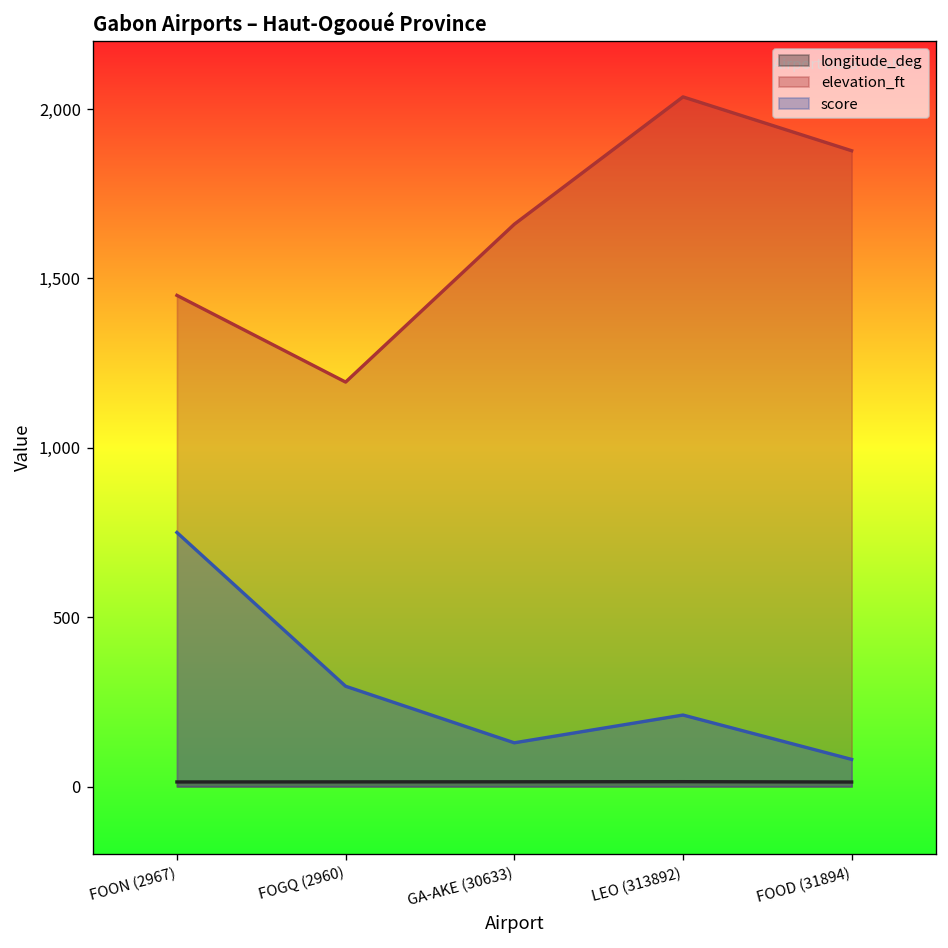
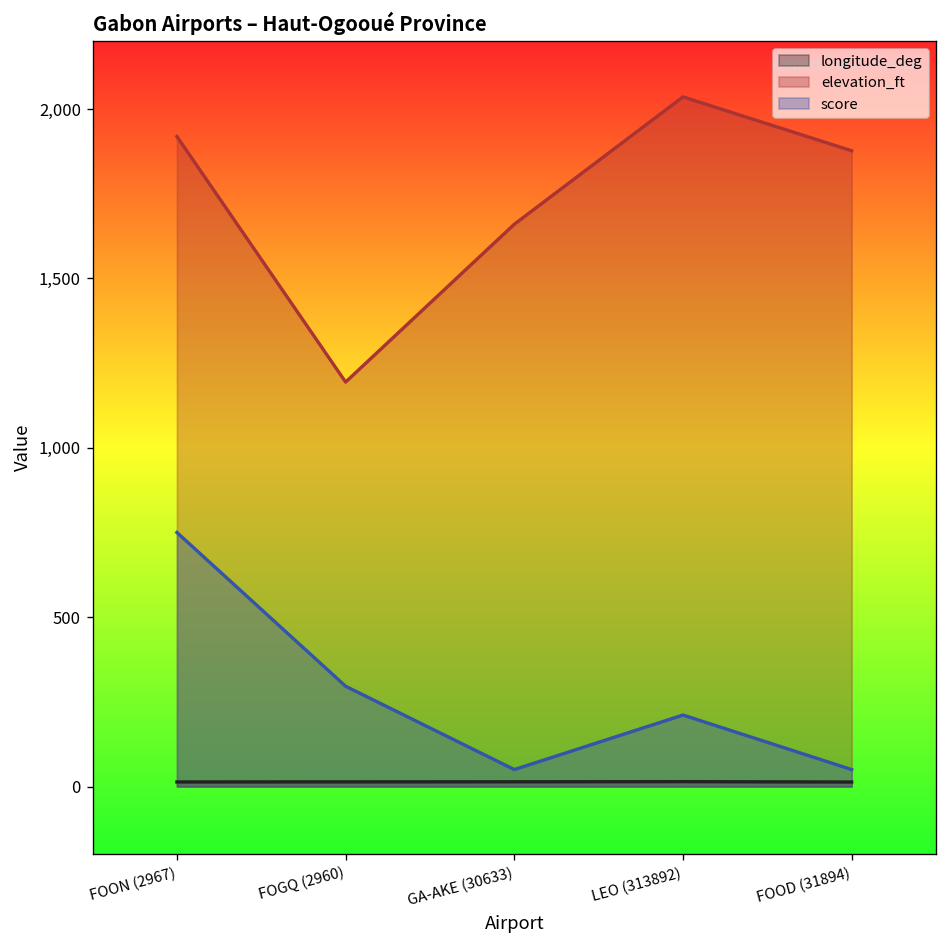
  {
    "longitude_deg": {
      "FOON (2967)": "10",
      "FOGQ (2960)": "10",
      "GA-AKE (30633)": "10",
      "LEO (313892)": "10",
      "FOOD (31894)": "10"
    },
    "elevation_ft": {
-     "FOON (2967)": "1,450",
+     "FOON (2967)": "1,920",
      "FOGQ (2960)": "1,190",
      "GA-AKE (30633)": "1,660",
      "LEO (313892)": "2,040",
      "FOOD (31894)": "1,880"
    },
    "score": {
      "FOON (2967)": "750",
      "FOGQ (2960)": "300",
-     "GA-AKE (30633)": "130",
+     "GA-AKE (30633)": "50",
      "LEO (313892)": "210",
-     "FOOD (31894)": "80"
+     "FOOD (31894)": "50"
    }
  }
